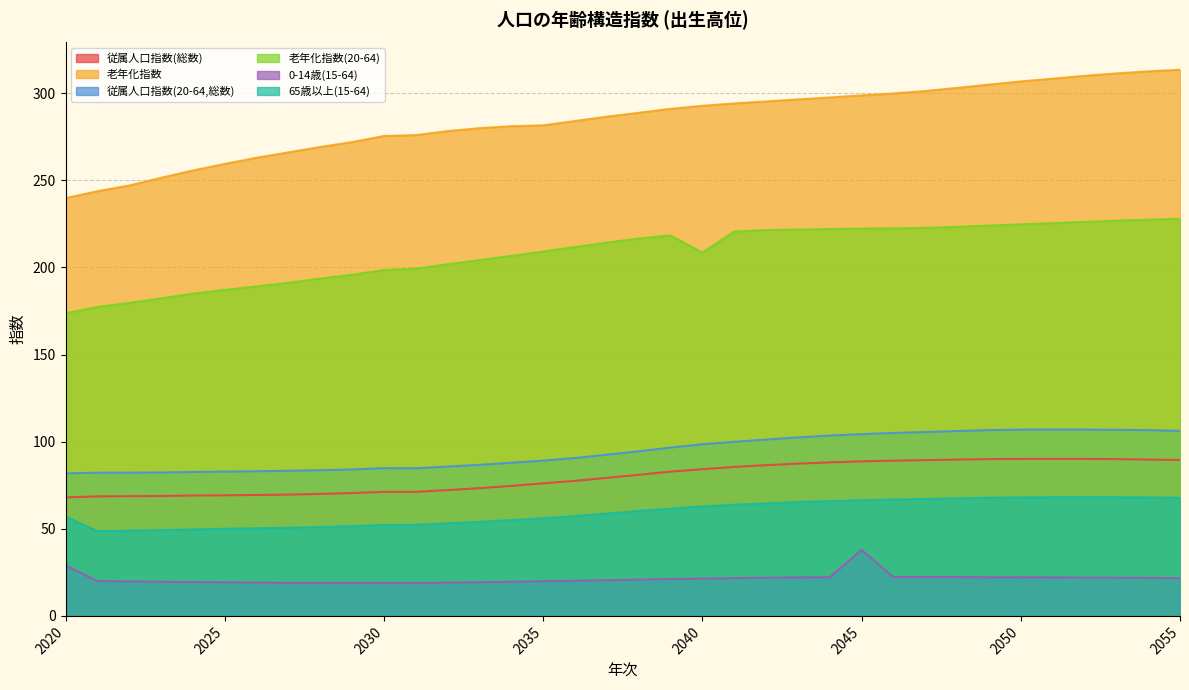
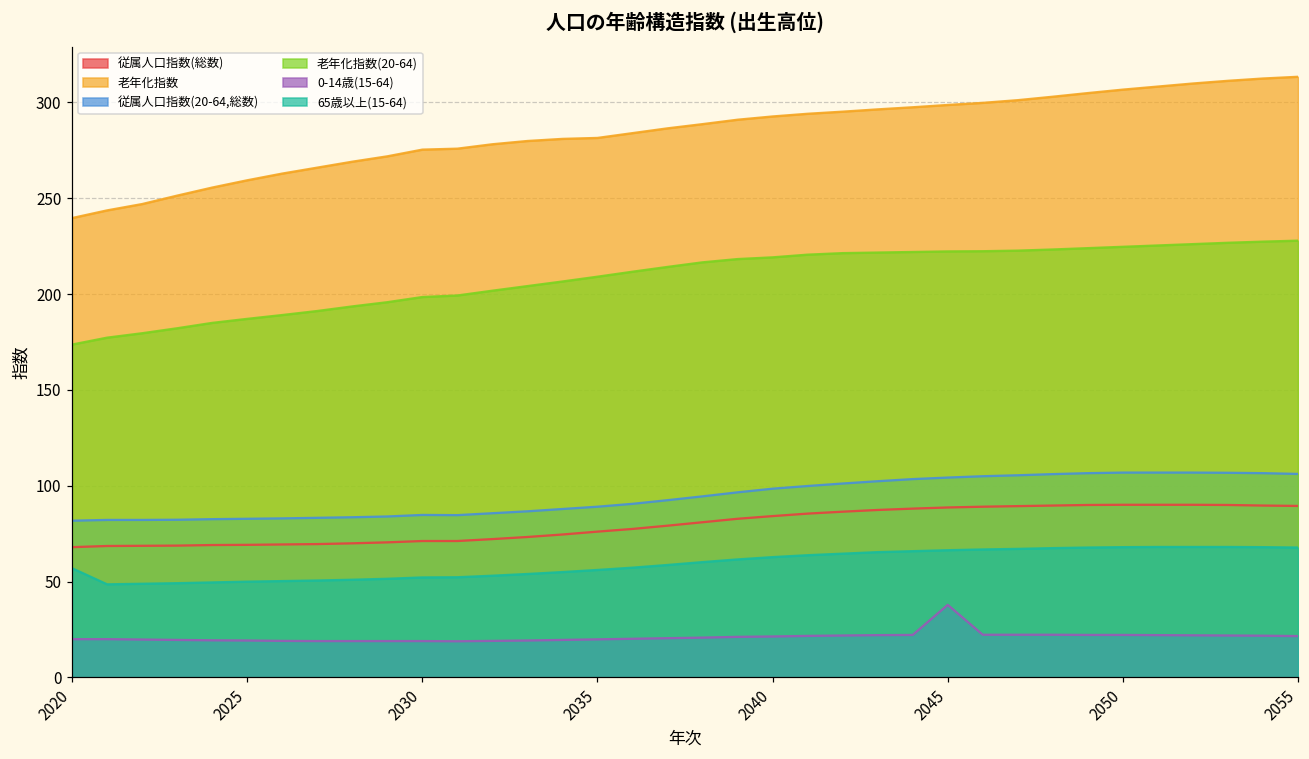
  {
    "従属人口指数(総数)": {
      "2020": 68,
      "2025": 69,
      "2030": 71,
      "2035": 76,
      "2040": 84,
      "2045": 89,
      "2050": 90,
      "2055": 90
    },
    "老年化指数": {
      "2020": 240,
      "2025": 259,
      "2030": 275,
      "2035": 282,
      "2040": 293,
      "2045": 299,
      "2050": 307,
      "2055": 313
    },
    "従属人口指数(20-64,総数)": {
      "2020": 82,
      "2025": 83,
      "2030": 85,
      "2035": 89,
      "2040": 99,
      "2045": 104,
      "2050": 107,
      "2055": 106
    },
    "老年化指数(20-64)": {
      "2020": 174,
      "2025": 187,
      "2030": 199,
      "2035": 209,
-     "2040": 209,
+     "2040": 219,
      "2045": 222,
      "2050": 225,
      "2055": 228
    },
    "0-14歳(15-64)": {
-     "2020": 29,
+     "2020": 20,
      "2025": 19,
      "2030": 19,
      "2035": 20,
      "2040": 21,
      "2045": 38,
      "2050": 22,
      "2055": 22
    },
    "65歳以上(15-64)": {
      "2020": 57,
      "2025": 50,
      "2030": 52,
      "2035": 56,
      "2040": 63,
      "2045": 66,
      "2050": 68,
      "2055": 68
    }
  }
